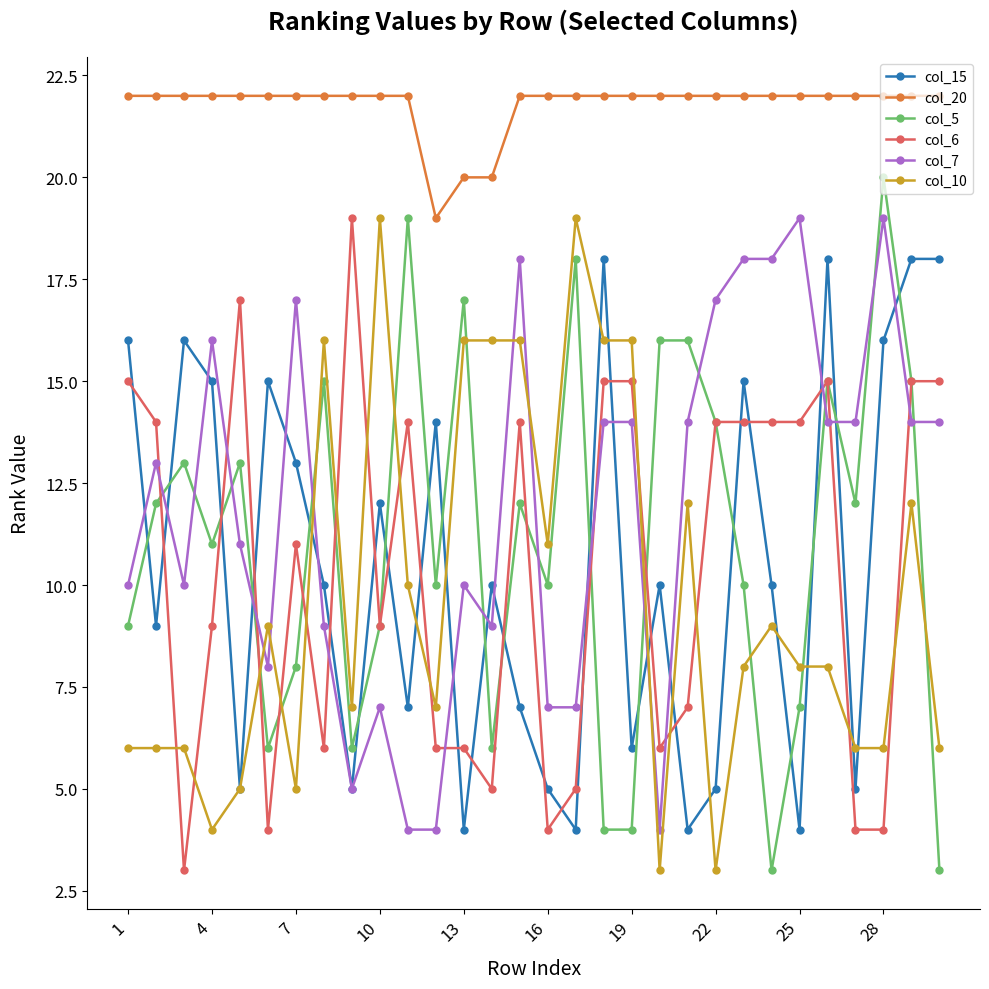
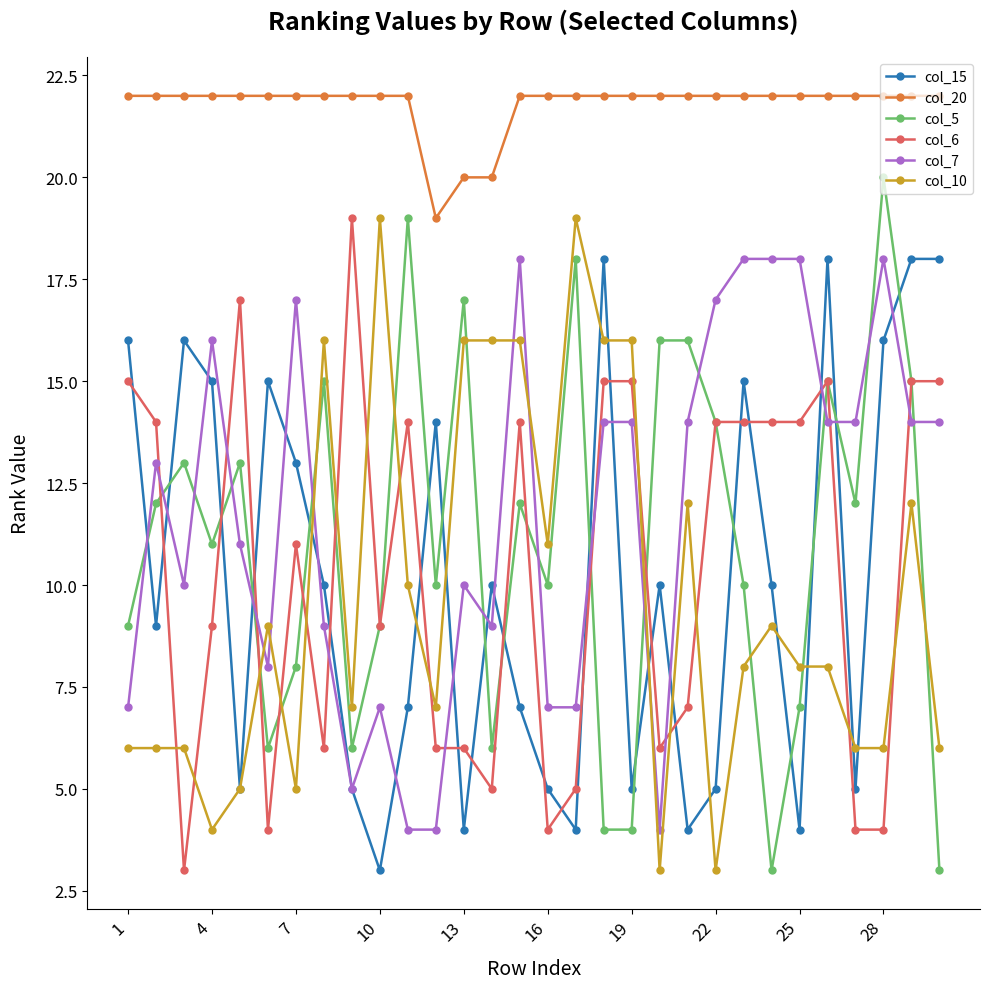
  {
    "col_15": {
      "1": 16,
      "4": 15,
      "7": 13,
-     "10": 12,
+     "10": 3,
      "13": 4,
      "16": 5,
-     "19": 6,
+     "19": 5,
      "22": 5,
      "25": 4,
      "28": 16
    },
    "col_5": {
      "1": 9,
      "4": 11,
      "7": 8,
      "13": 17,
      "16": 10,
      "19": 4,
      "25": 7
    },
    "col_7": {
-     "1": 10,
+     "1": 7,
      "4": 16,
      "7": 17,
      "10": 7,
      "13": 10,
      "16": 7,
      "19": 14,
      "22": 17,
-     "25": 19,
-     "28": 19
+     "25": 18,
+     "28": 18
    }
  }
